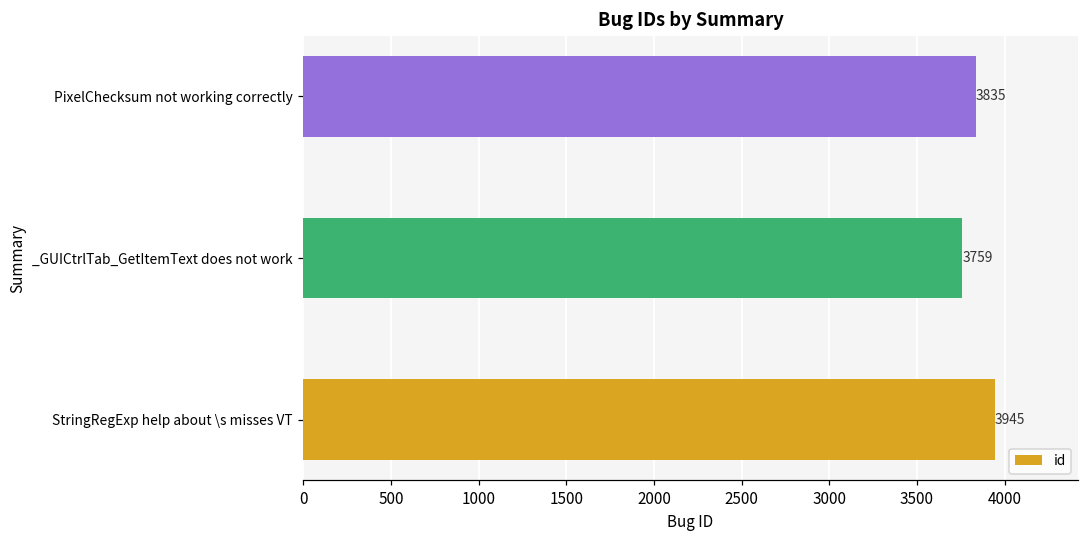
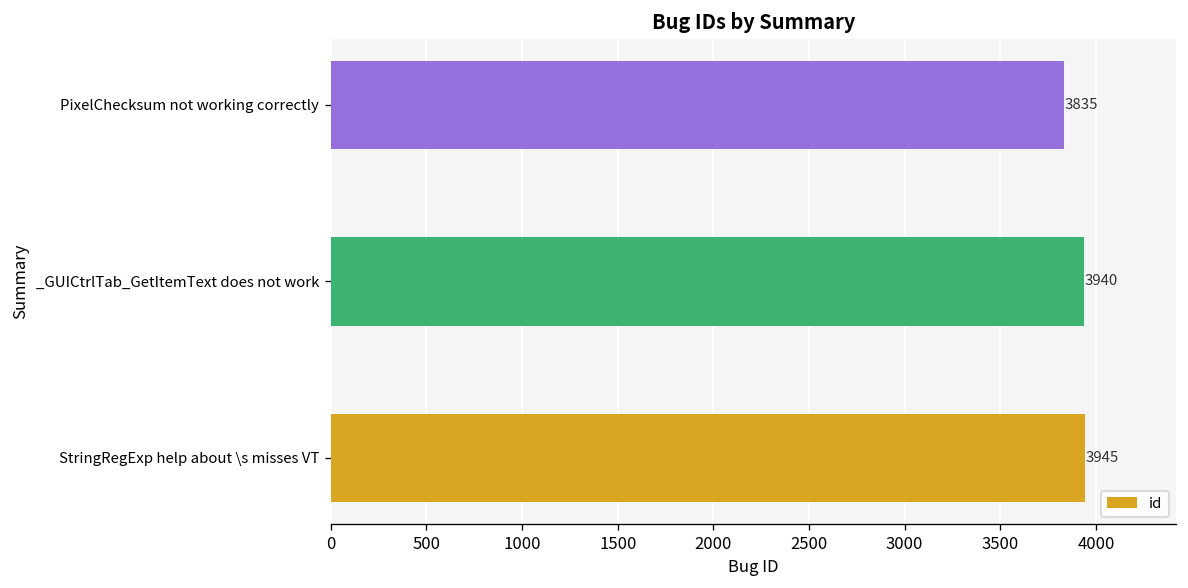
  {
    "PixelChecksum not working correctly": 3835,
-   "_GUICtrlTab_GetItemText does not work": 3759,
+   "_GUICtrlTab_GetItemText does not work": 3940,
    "StringRegExp help about \\s misses VT": 3945
  }
